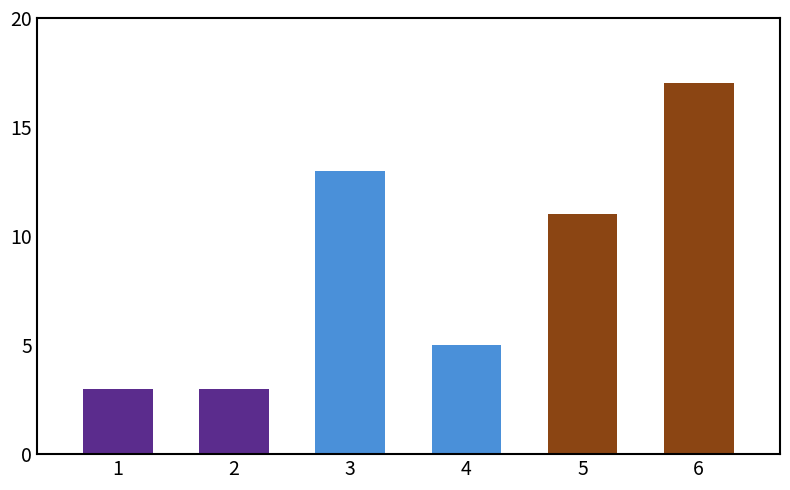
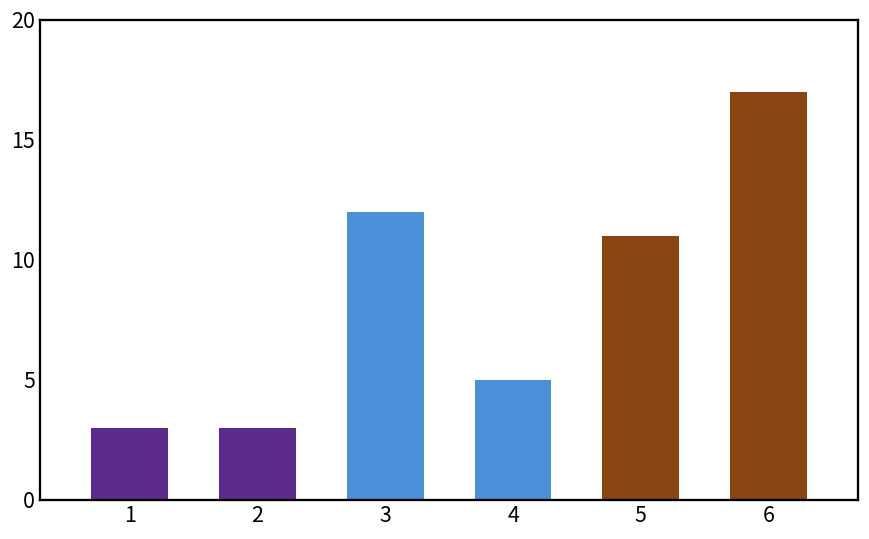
  {
    "1": 3,
    "2": 3,
-   "3": 13,
+   "3": 12,
    "4": 5,
    "5": 11,
    "6": 17
  }
